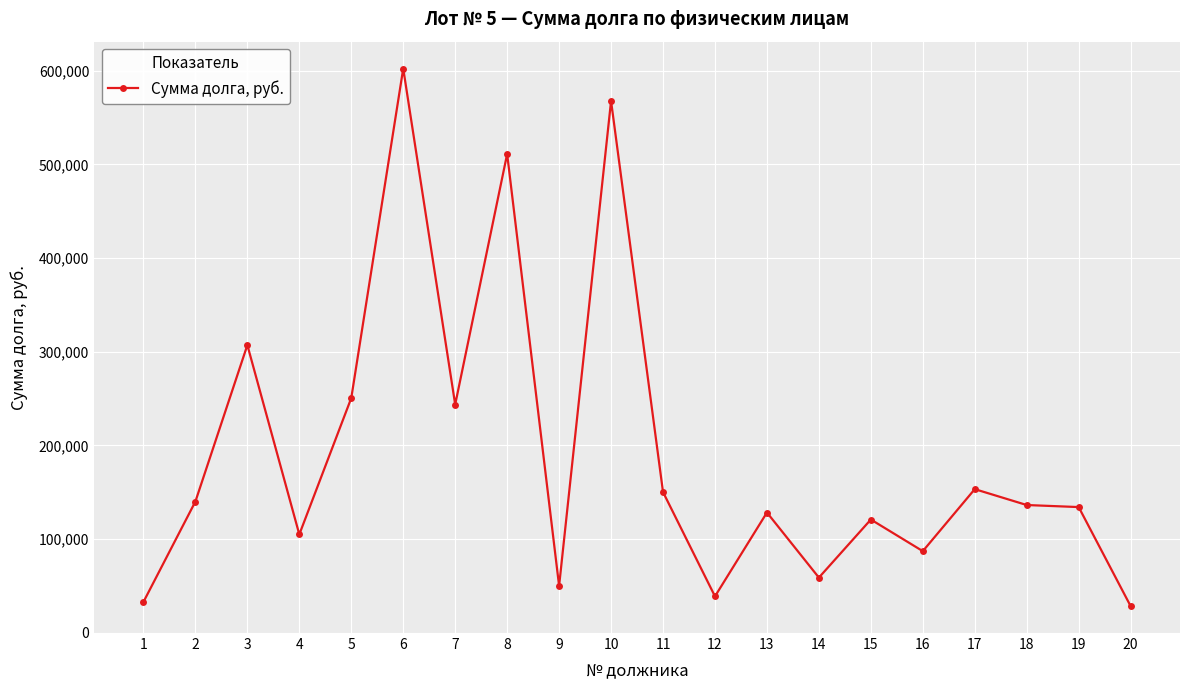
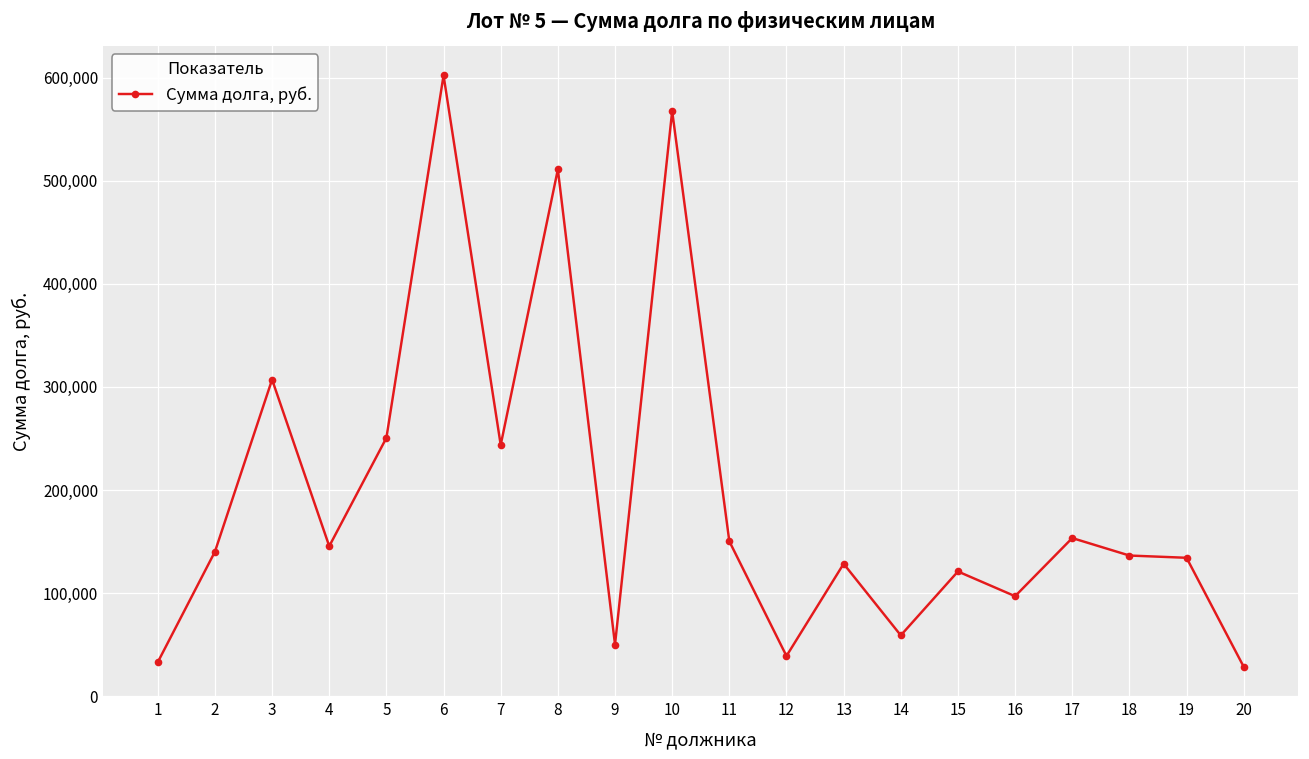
  {
    "1": "30,000",
    "2": "140,000",
    "3": "310,000",
-   "4": "110,000",
+   "4": "150,000",
    "5": "250,000",
    "6": "600,000",
    "7": "240,000",
    "8": "510,000",
    "9": "50,000",
    "10": "570,000",
    "11": "150,000",
    "12": "40,000",
    "13": "130,000",
    "14": "60,000",
    "15": "120,000",
-   "16": "90,000",
+   "16": "100,000",
    "17": "150,000",
    "18": "140,000",
    "19": "130,000",
    "20": "30,000"
  }
